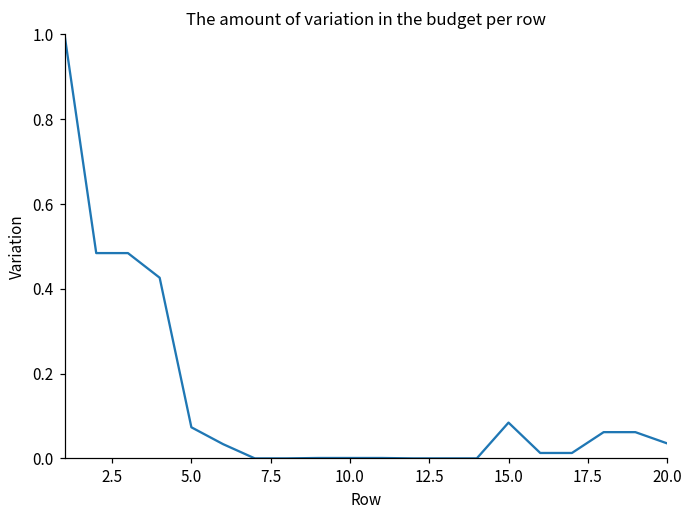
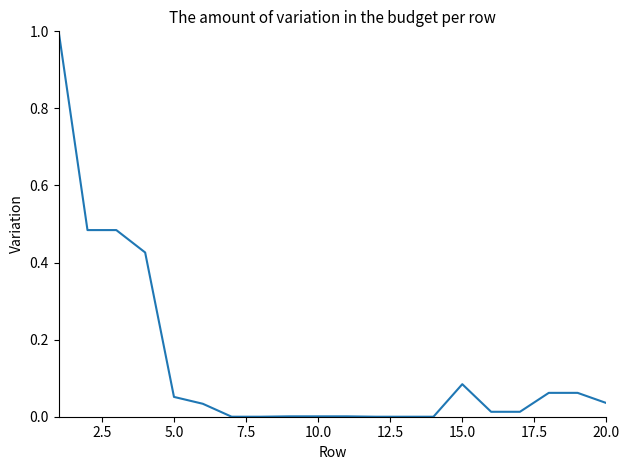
  {
-   "5.0": 0.07,
+   "5.0": 0.05,
    "10.0": 0.00,
    "15.0": 0.08,
    "20.0": 0.04
  }
